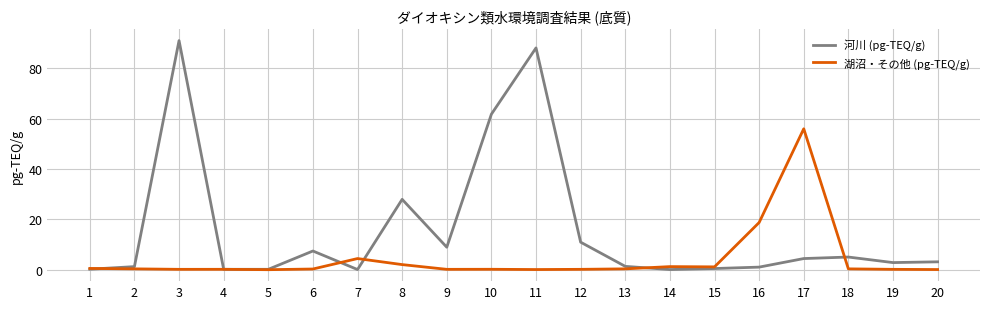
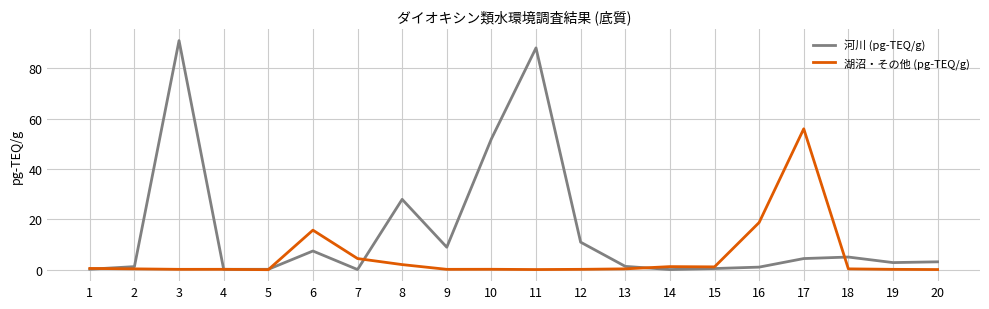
  {
    "河川 (pg-TEQ/g)": {
      "3": 91,
      "6": 8,
      "7": 0,
      "8": 28,
      "9": 9,
-     "10": 62,
+     "10": 52,
      "11": 88,
      "12": 11,
      "14": 0,
      "16": 1,
      "17": 5,
      "18": 5,
      "19": 3,
      "20": 3
    },
    "湖沼・その他 (pg-TEQ/g)": {
      "3": 0,
-     "6": 0,
+     "6": 16,
      "7": 5,
      "8": 2,
      "9": 0,
      "10": 0,
      "11": 0,
      "12": 0,
      "14": 1,
      "16": 19,
      "17": 56,
      "18": 0,
      "19": 0,
      "20": 0
    }
  }
